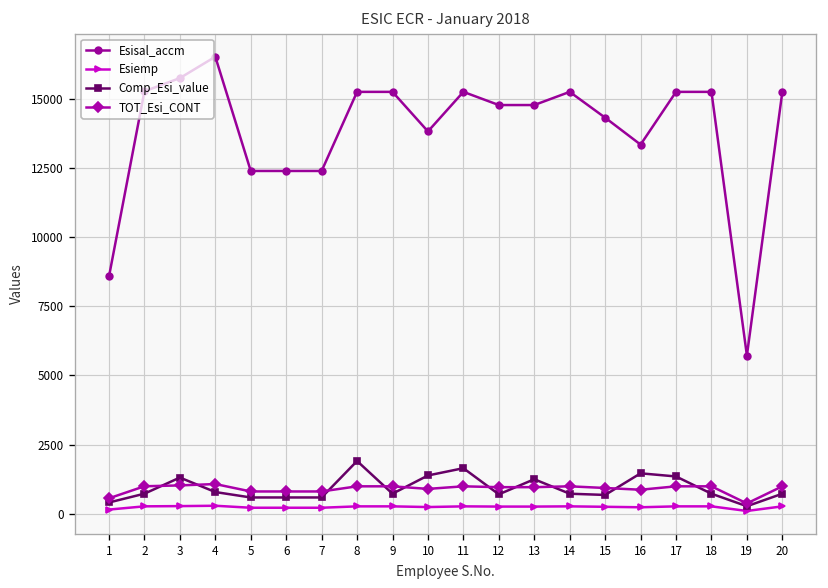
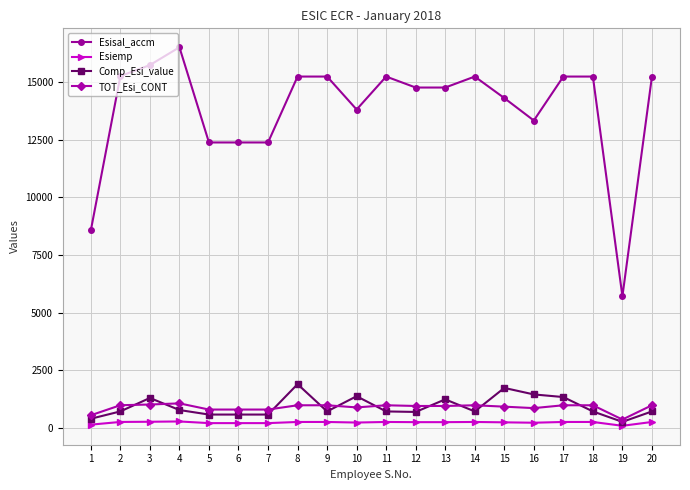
  {
    "Comp_Esi_value": {
      "1": 400,
      "2": 700,
      "3": 1300,
      "4": 800,
      "5": 600,
      "6": 600,
      "7": 600,
      "8": 1900,
      "9": 700,
      "10": 1400,
-     "11": 1600,
+     "11": 700,
      "12": 700,
      "13": 1200,
      "14": 700,
-     "15": 700,
+     "15": 1700,
      "16": 1500,
      "17": 1300,
      "18": 700,
      "20": 700
    }
  }
